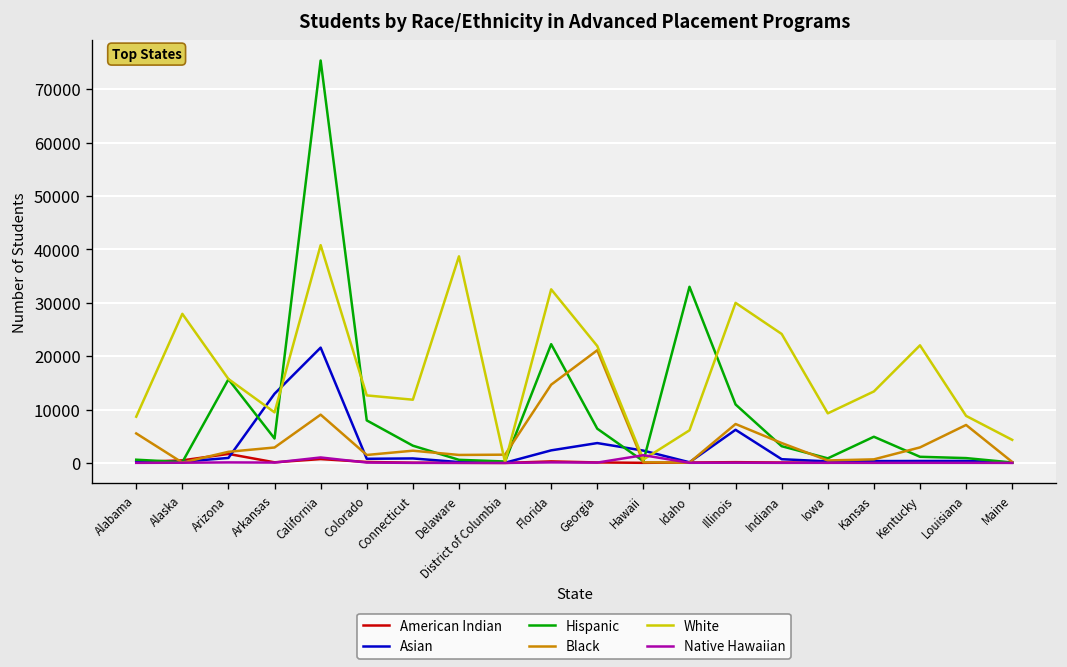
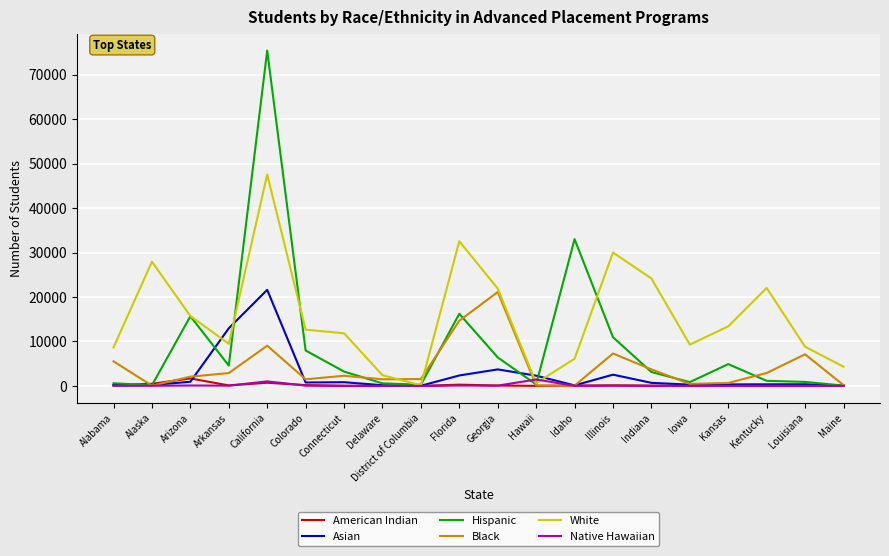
  {
    "Asian": {
      "Arizona": 1000,
      "Arkansas": 13000,
      "California": 22000,
      "Colorado": 1000,
      "Connecticut": 1000,
      "Florida": 2000,
      "Georgia": 4000,
      "Hawaii": 2000,
-     "Illinois": 6000,
+     "Illinois": 3000,
      "Indiana": 1000
    },
    "Hispanic": {
      "Arkansas": 5000,
      "California": 75000,
      "Colorado": 8000,
      "Connecticut": 3000,
-     "Florida": 22000,
+     "Florida": 16000,
      "Georgia": 6000,
      "Idaho": 33000,
      "Illinois": 11000,
      "Indiana": 3000,
      "Kansas": 5000,
      "Kentucky": 1000
    },
    "Black": {
      "Alabama": 6000,
      "Arkansas": 3000,
      "California": 9000,
      "Colorado": 1000,
      "Connecticut": 2000,
      "Delaware": 1000,
      "District of Columbia": 2000,
      "Florida": 15000,
      "Georgia": 21000,
      "Illinois": 7000,
      "Indiana": 4000,
      "Kentucky": 3000,
      "Louisiana": 7000
    },
    "White": {
      "Alabama": 9000,
      "Alaska": 28000,
      "Arkansas": 9000,
-     "California": 41000,
+     "California": 48000,
      "Colorado": 13000,
      "Connecticut": 12000,
-     "Delaware": 39000,
+     "Delaware": 2000,
      "Florida": 33000,
      "Georgia": 22000,
      "Idaho": 6000,
      "Illinois": 30000,
      "Indiana": 24000,
      "Iowa": 9000,
      "Kansas": 13000,
      "Kentucky": 22000,
      "Louisiana": 9000,
      "Maine": 4000
    },
    "Native Hawaiian": {
      "Arizona": 0,
      "Hawaii": 1000
    }
  }
